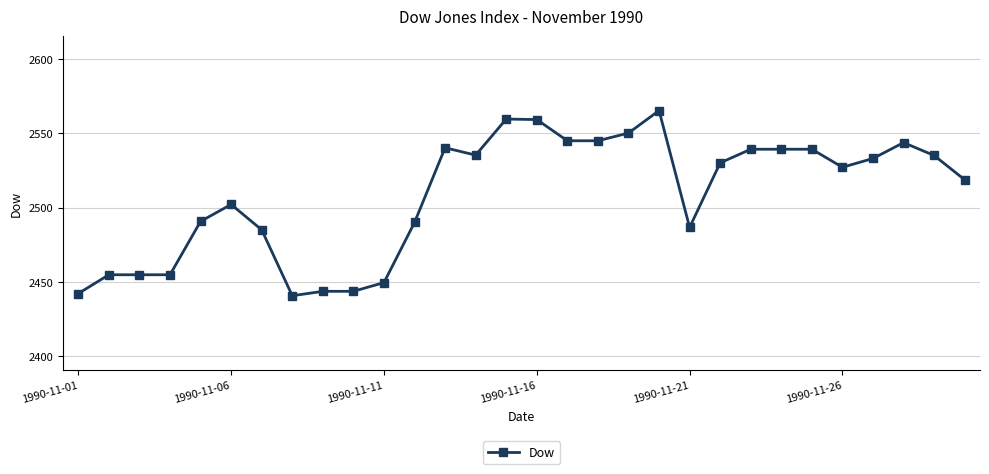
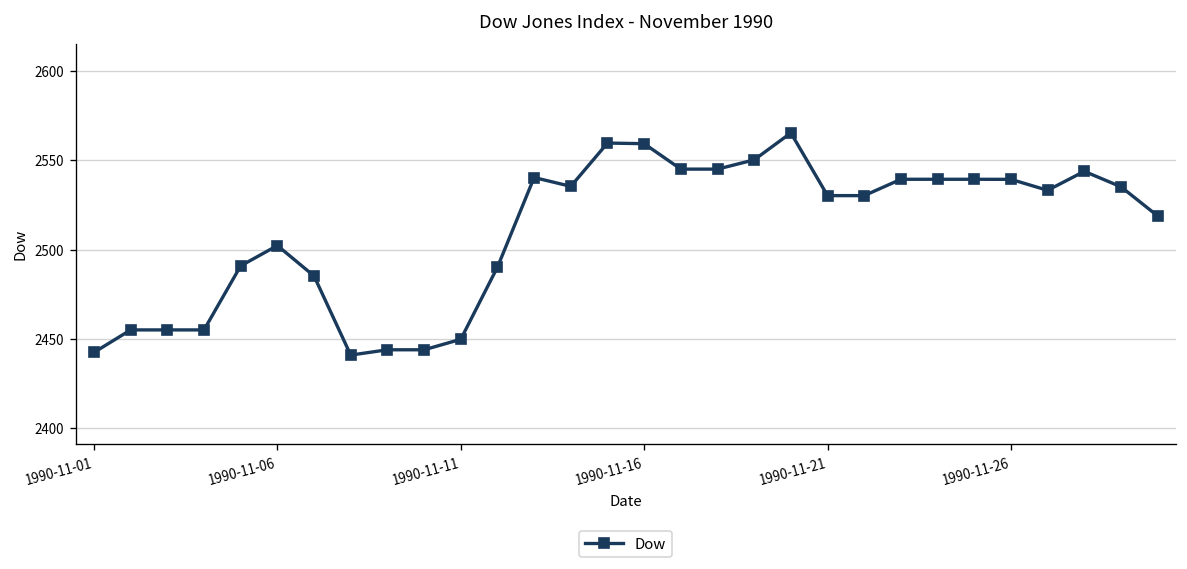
  {
    "1990-11-01": 2442,
    "1990-11-06": 2502,
    "1990-11-11": 2450,
    "1990-11-16": 2559,
-   "1990-11-21": 2487,
-   "1990-11-26": 2527
+   "1990-11-21": 2530,
+   "1990-11-26": 2539
  }
